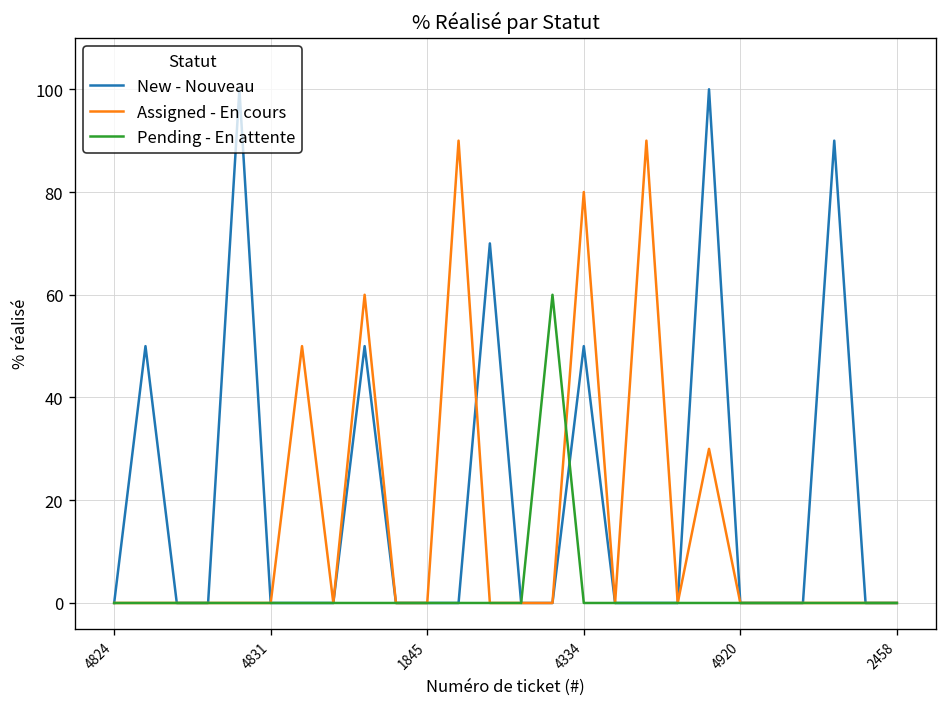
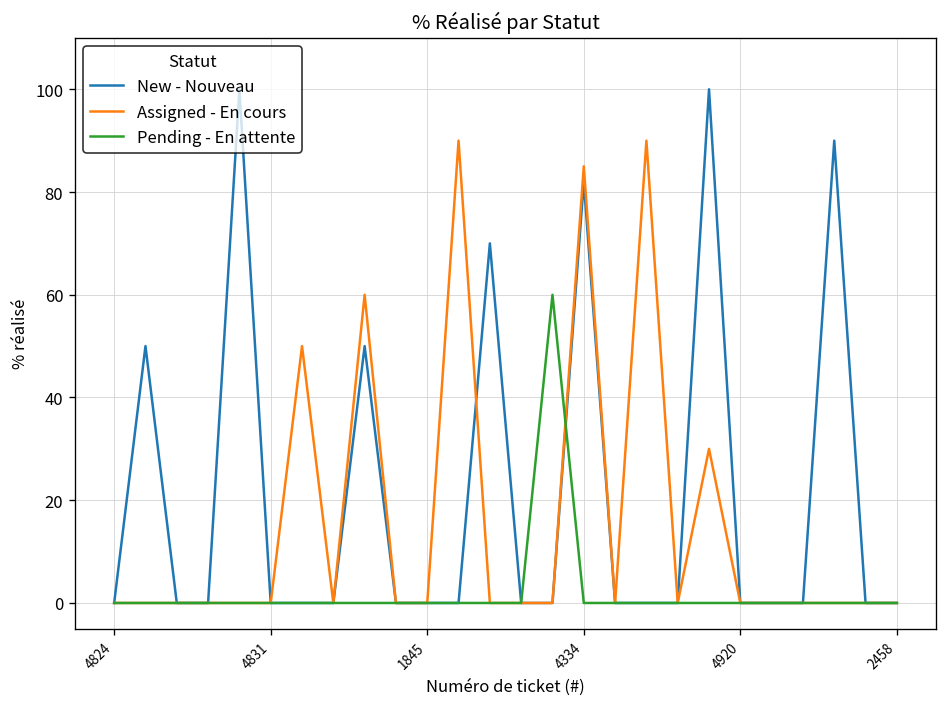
  {
    "New - Nouveau": {
-     "4334": 50
+     "4334": 82
    },
    "Assigned - En cours": {
-     "4334": 80
+     "4334": 85
    },
    "Pending - En attente": {
      "4334": 0
    }
  }
